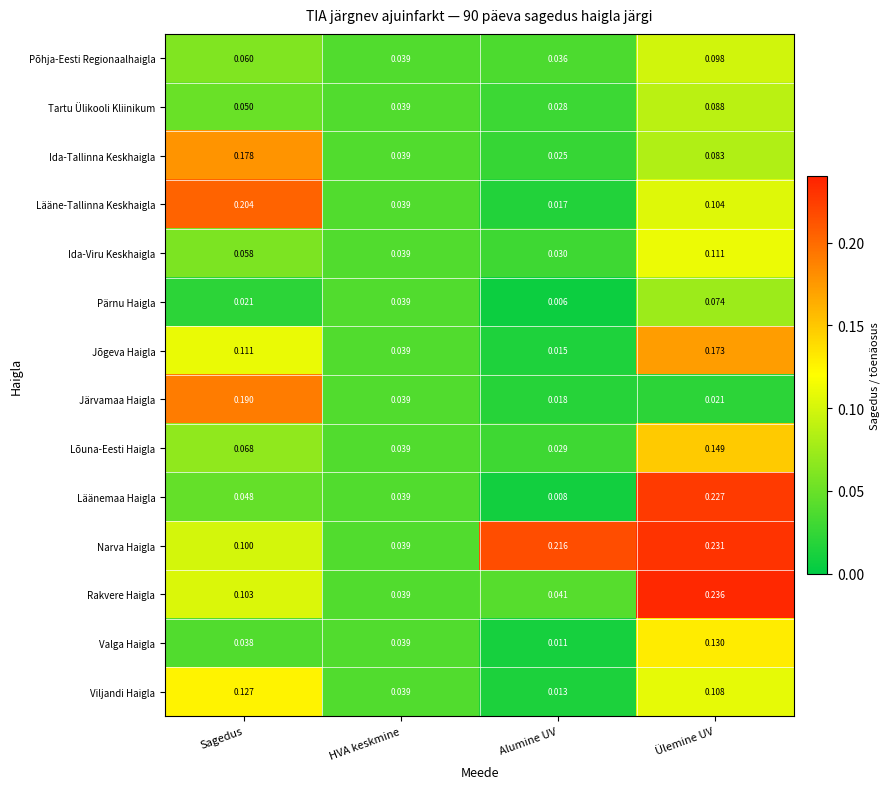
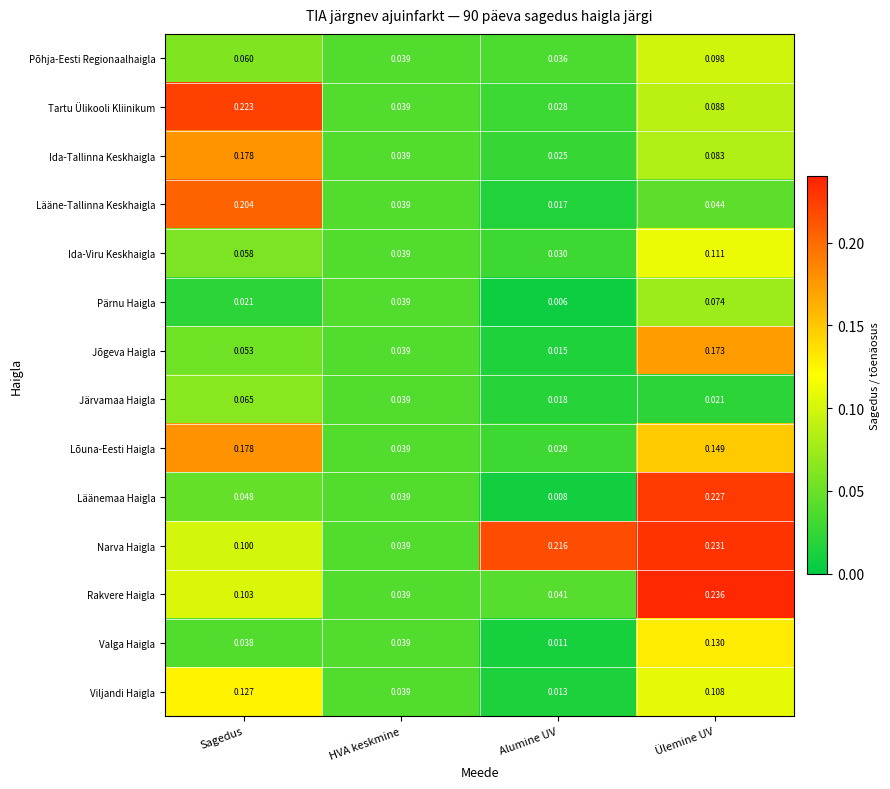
  {
    "Põhja-Eesti Regionaalhaigla": {
      "Sagedus": 0.060,
      "HVA keskmine": 0.039,
      "Alumine UV": 0.036,
      "Ülemine UV": 0.098
    },
    "Tartu Ülikooli Kliinikum": {
-     "Sagedus": 0.050,
+     "Sagedus": 0.223,
      "HVA keskmine": 0.039,
      "Alumine UV": 0.028,
      "Ülemine UV": 0.088
    },
    "Ida-Tallinna Keskhaigla": {
      "Sagedus": 0.178,
      "HVA keskmine": 0.039,
      "Alumine UV": 0.025,
      "Ülemine UV": 0.083
    },
    "Lääne-Tallinna Keskhaigla": {
      "Sagedus": 0.204,
      "HVA keskmine": 0.039,
      "Alumine UV": 0.017,
-     "Ülemine UV": 0.104
+     "Ülemine UV": 0.044
    },
    "Ida-Viru Keskhaigla": {
      "Sagedus": 0.058,
      "HVA keskmine": 0.039,
      "Alumine UV": 0.030,
      "Ülemine UV": 0.111
    },
    "Pärnu Haigla": {
      "Sagedus": 0.021,
      "HVA keskmine": 0.039,
      "Alumine UV": 0.006,
      "Ülemine UV": 0.074
    },
    "Jõgeva Haigla": {
-     "Sagedus": 0.111,
+     "Sagedus": 0.053,
      "HVA keskmine": 0.039,
      "Alumine UV": 0.015,
      "Ülemine UV": 0.173
    },
    "Järvamaa Haigla": {
-     "Sagedus": 0.190,
+     "Sagedus": 0.065,
      "HVA keskmine": 0.039,
      "Alumine UV": 0.018,
      "Ülemine UV": 0.021
    },
    "Lõuna-Eesti Haigla": {
-     "Sagedus": 0.068,
+     "Sagedus": 0.178,
      "HVA keskmine": 0.039,
      "Alumine UV": 0.029,
      "Ülemine UV": 0.149
    },
    "Läänemaa Haigla": {
      "Sagedus": 0.048,
      "HVA keskmine": 0.039,
      "Alumine UV": 0.008,
      "Ülemine UV": 0.227
    },
    "Narva Haigla": {
      "Sagedus": 0.100,
      "HVA keskmine": 0.039,
      "Alumine UV": 0.216,
      "Ülemine UV": 0.231
    },
    "Rakvere Haigla": {
      "Sagedus": 0.103,
      "HVA keskmine": 0.039,
      "Alumine UV": 0.041,
      "Ülemine UV": 0.236
    },
    "Valga Haigla": {
      "Sagedus": 0.038,
      "HVA keskmine": 0.039,
      "Alumine UV": 0.011,
      "Ülemine UV": 0.130
    },
    "Viljandi Haigla": {
      "Sagedus": 0.127,
      "HVA keskmine": 0.039,
      "Alumine UV": 0.013,
      "Ülemine UV": 0.108
    }
  }
